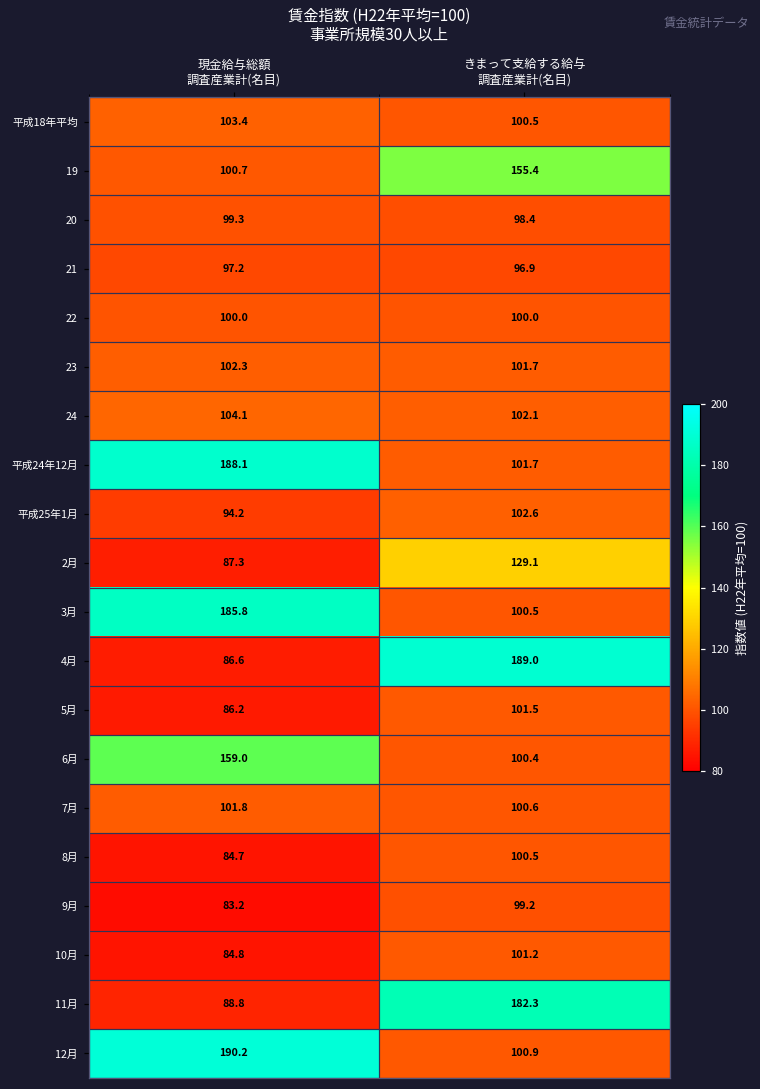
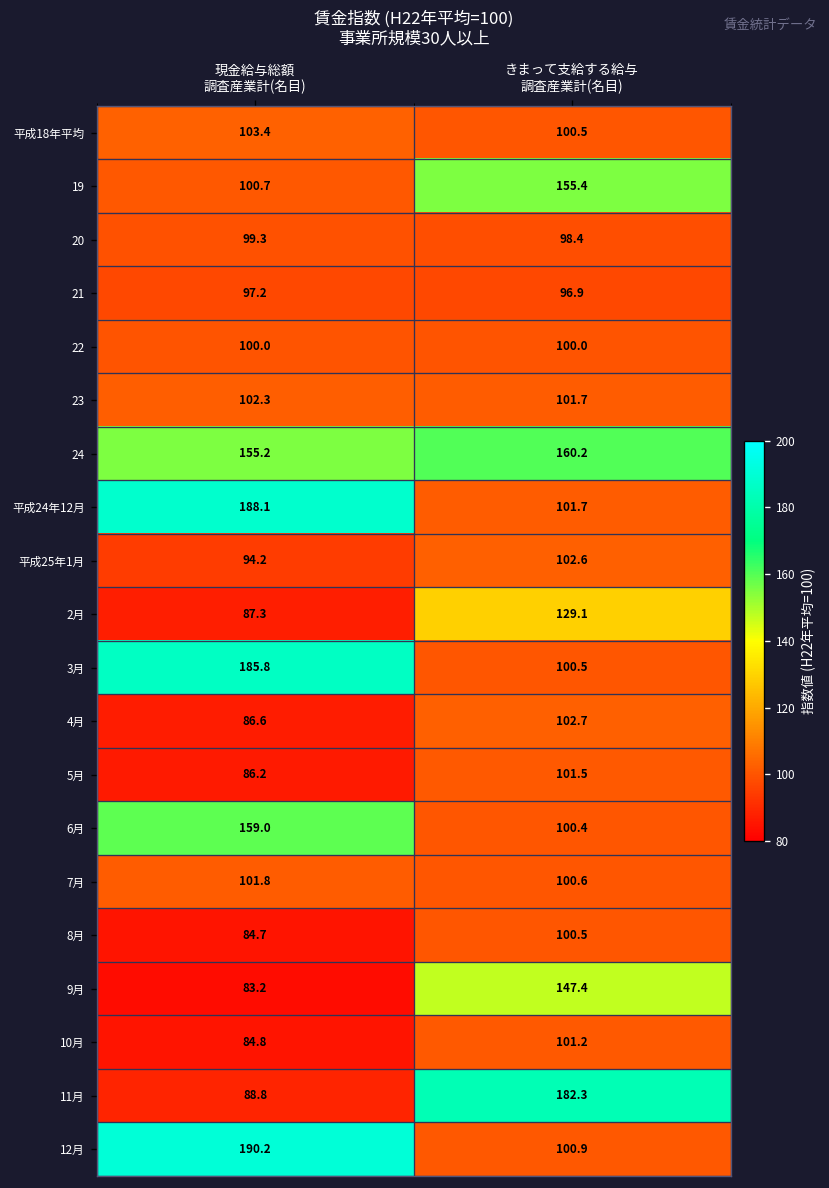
  {
    "平成18年平均": {
      "現金給与総額 調査産業計(名目)": 103.4,
      "きまって支給する給与 調査産業計(名目)": 100.5
    },
    "19": {
      "現金給与総額 調査産業計(名目)": 100.7,
      "きまって支給する給与 調査産業計(名目)": 155.4
    },
    "20": {
      "現金給与総額 調査産業計(名目)": 99.3,
      "きまって支給する給与 調査産業計(名目)": 98.4
    },
    "21": {
      "現金給与総額 調査産業計(名目)": 97.2,
      "きまって支給する給与 調査産業計(名目)": 96.9
    },
    "22": {
      "現金給与総額 調査産業計(名目)": 100.0,
      "きまって支給する給与 調査産業計(名目)": 100.0
    },
    "23": {
      "現金給与総額 調査産業計(名目)": 102.3,
      "きまって支給する給与 調査産業計(名目)": 101.7
    },
    "24": {
-     "現金給与総額 調査産業計(名目)": 104.1,
-     "きまって支給する給与 調査産業計(名目)": 102.1
+     "現金給与総額 調査産業計(名目)": 155.2,
+     "きまって支給する給与 調査産業計(名目)": 160.2
    },
    "平成24年12月": {
      "現金給与総額 調査産業計(名目)": 188.1,
      "きまって支給する給与 調査産業計(名目)": 101.7
    },
    "平成25年1月": {
      "現金給与総額 調査産業計(名目)": 94.2,
      "きまって支給する給与 調査産業計(名目)": 102.6
    },
    "2月": {
      "現金給与総額 調査産業計(名目)": 87.3,
      "きまって支給する給与 調査産業計(名目)": 129.1
    },
    "3月": {
      "現金給与総額 調査産業計(名目)": 185.8,
      "きまって支給する給与 調査産業計(名目)": 100.5
    },
    "4月": {
      "現金給与総額 調査産業計(名目)": 86.6,
-     "きまって支給する給与 調査産業計(名目)": 189.0
+     "きまって支給する給与 調査産業計(名目)": 102.7
    },
    "5月": {
      "現金給与総額 調査産業計(名目)": 86.2,
      "きまって支給する給与 調査産業計(名目)": 101.5
    },
    "6月": {
      "現金給与総額 調査産業計(名目)": 159.0,
      "きまって支給する給与 調査産業計(名目)": 100.4
    },
    "7月": {
      "現金給与総額 調査産業計(名目)": 101.8,
      "きまって支給する給与 調査産業計(名目)": 100.6
    },
    "8月": {
      "現金給与総額 調査産業計(名目)": 84.7,
      "きまって支給する給与 調査産業計(名目)": 100.5
    },
    "9月": {
      "現金給与総額 調査産業計(名目)": 83.2,
-     "きまって支給する給与 調査産業計(名目)": 99.2
+     "きまって支給する給与 調査産業計(名目)": 147.4
    },
    "10月": {
      "現金給与総額 調査産業計(名目)": 84.8,
      "きまって支給する給与 調査産業計(名目)": 101.2
    },
    "11月": {
      "現金給与総額 調査産業計(名目)": 88.8,
      "きまって支給する給与 調査産業計(名目)": 182.3
    },
    "12月": {
      "現金給与総額 調査産業計(名目)": 190.2,
      "きまって支給する給与 調査産業計(名目)": 100.9
    }
  }
